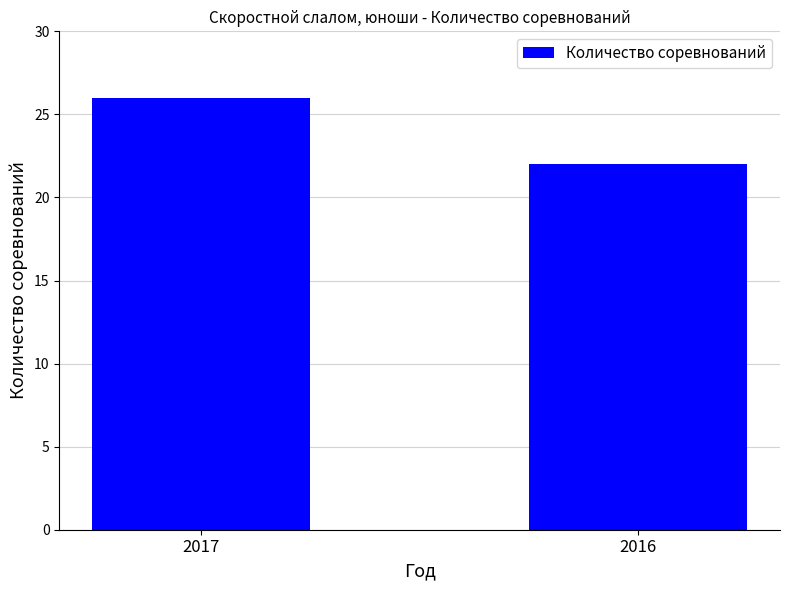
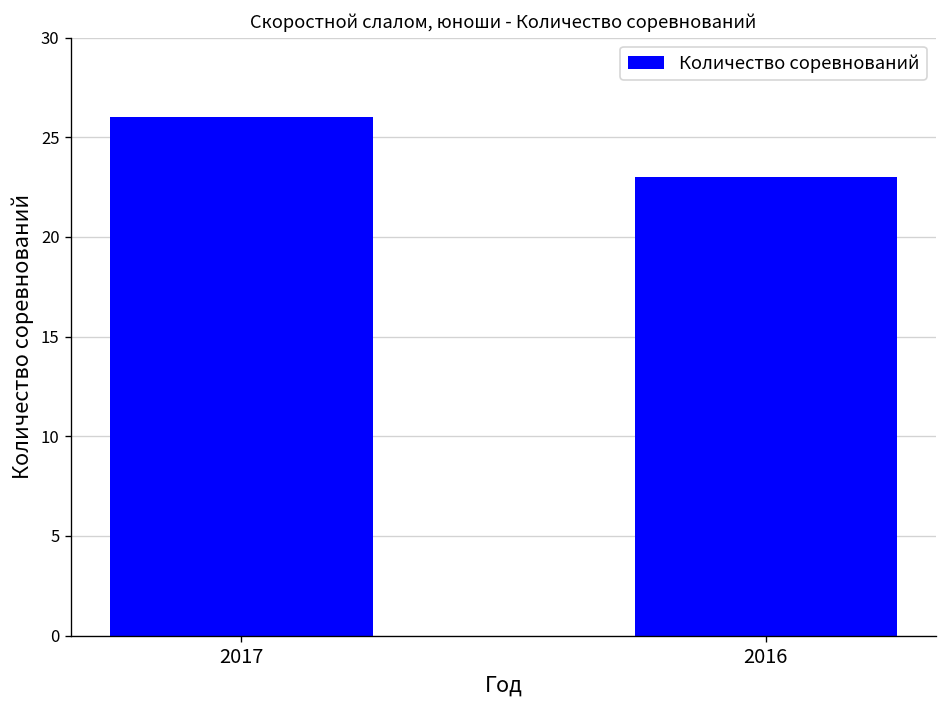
  {
    "2017": 26,
-   "2016": 22
+   "2016": 23
  }
